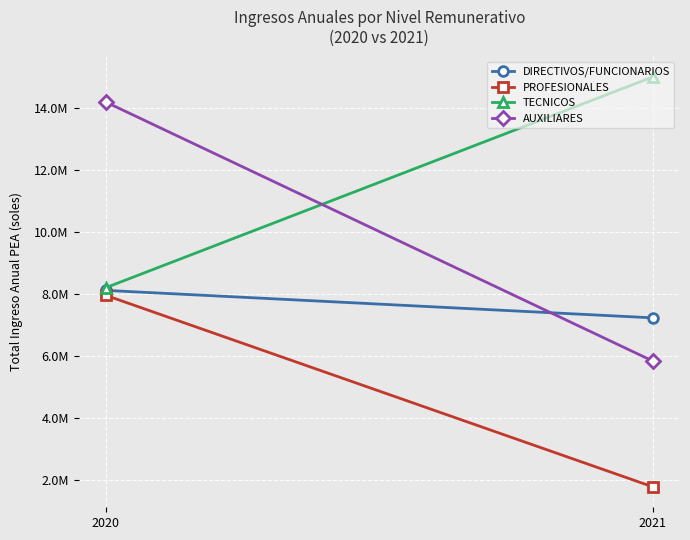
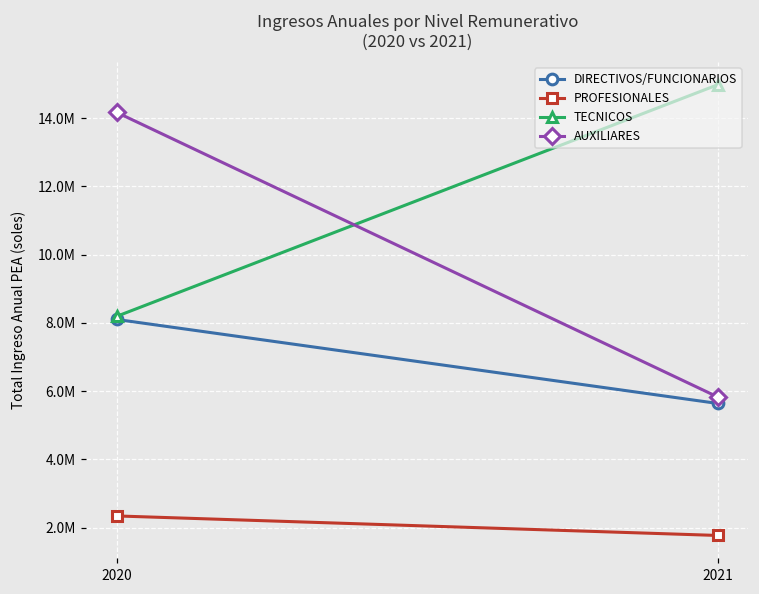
  {
    "DIRECTIVOS/FUNCIONARIOS": {
      "2020": 8100000,
-     "2021": 7200000
+     "2021": 5600000
    },
    "PROFESIONALES": {
-     "2020": 7900000,
+     "2020": 2300000,
      "2021": 1800000
    },
    "TECNICOS": {
      "2020": 8200000
    },
    "AUXILIARES": {
      "2020": 14200000,
      "2021": 5800000
    }
  }
